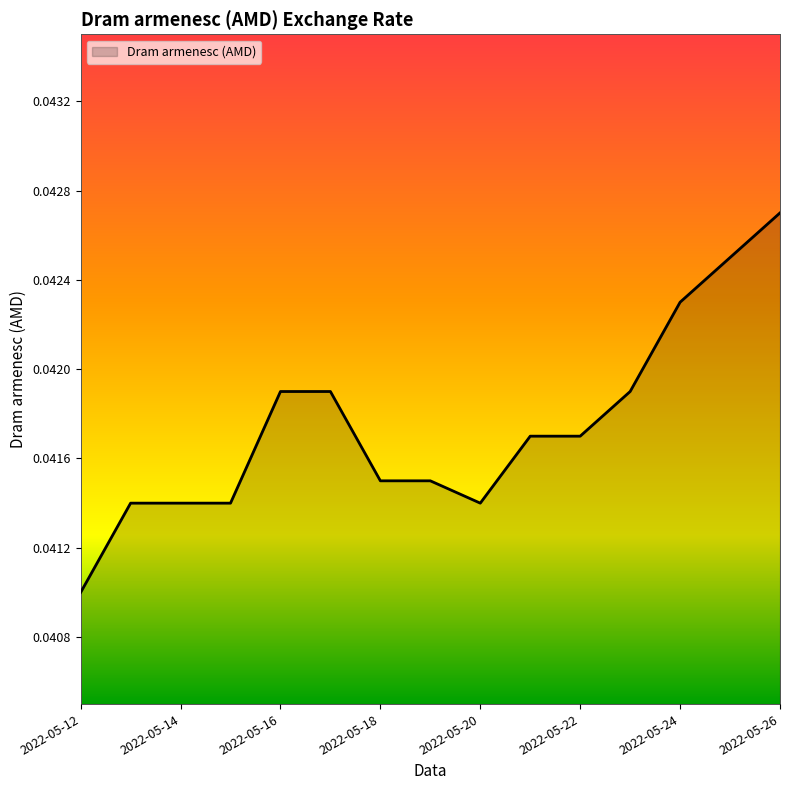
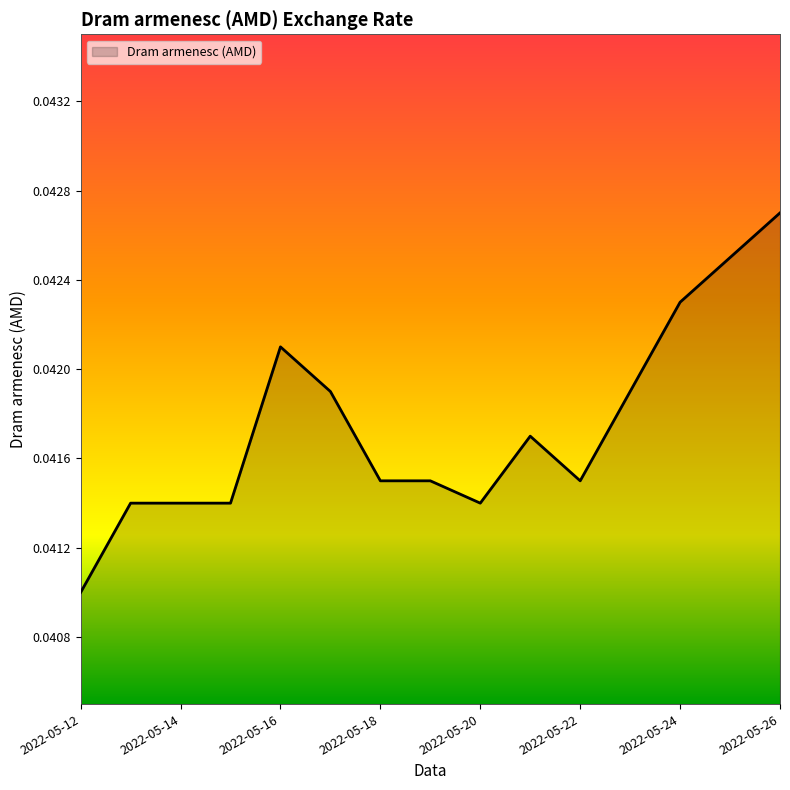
  {
    "2022-05-12": 0.0410,
    "2022-05-14": 0.0414,
-   "2022-05-16": 0.0419,
+   "2022-05-16": 0.0421,
    "2022-05-18": 0.0415,
    "2022-05-20": 0.0414,
-   "2022-05-22": 0.0417,
+   "2022-05-22": 0.0415,
    "2022-05-24": 0.0423,
    "2022-05-26": 0.0427
  }
